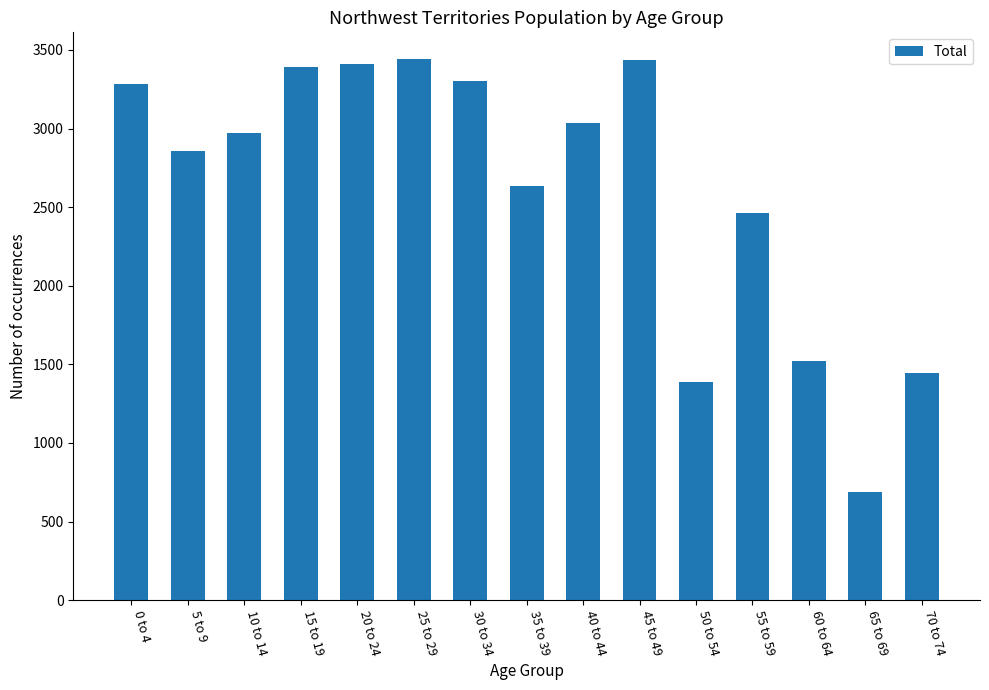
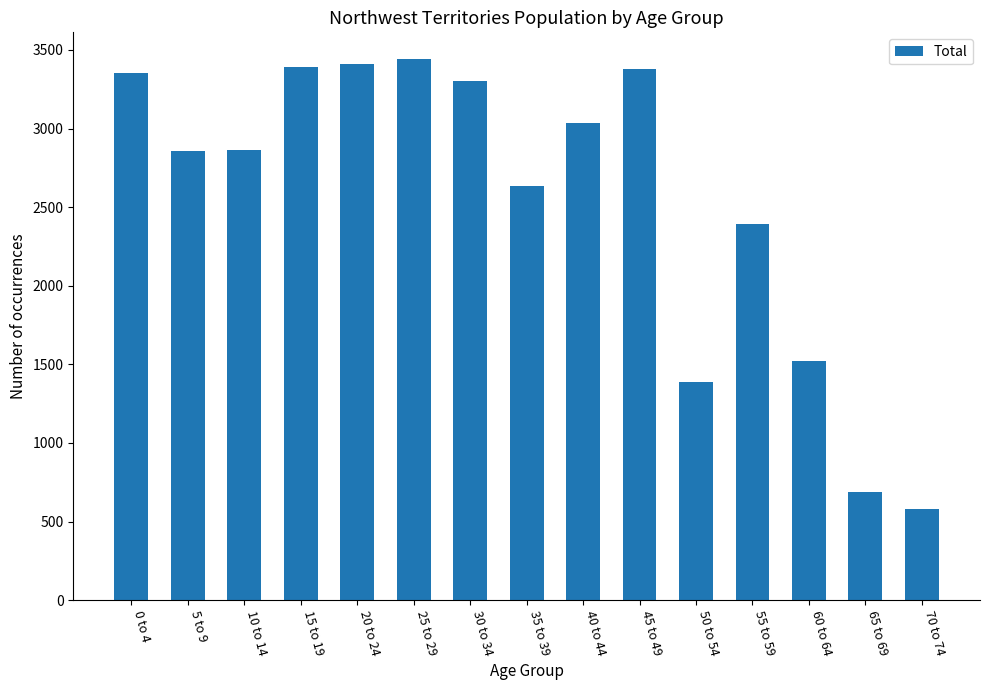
  {
-   "0 to 4": 3290,
+   "0 to 4": 3350,
    "5 to 9": 2860,
-   "10 to 14": 2970,
+   "10 to 14": 2870,
    "15 to 19": 3390,
    "20 to 24": 3410,
    "25 to 29": 3440,
    "30 to 34": 3310,
    "35 to 39": 2630,
    "40 to 44": 3040,
-   "45 to 49": 3430,
+   "45 to 49": 3380,
    "50 to 54": 1390,
-   "55 to 59": 2470,
+   "55 to 59": 2390,
    "60 to 64": 1520,
    "65 to 69": 690,
-   "70 to 74": 1450
+   "70 to 74": 580
  }
